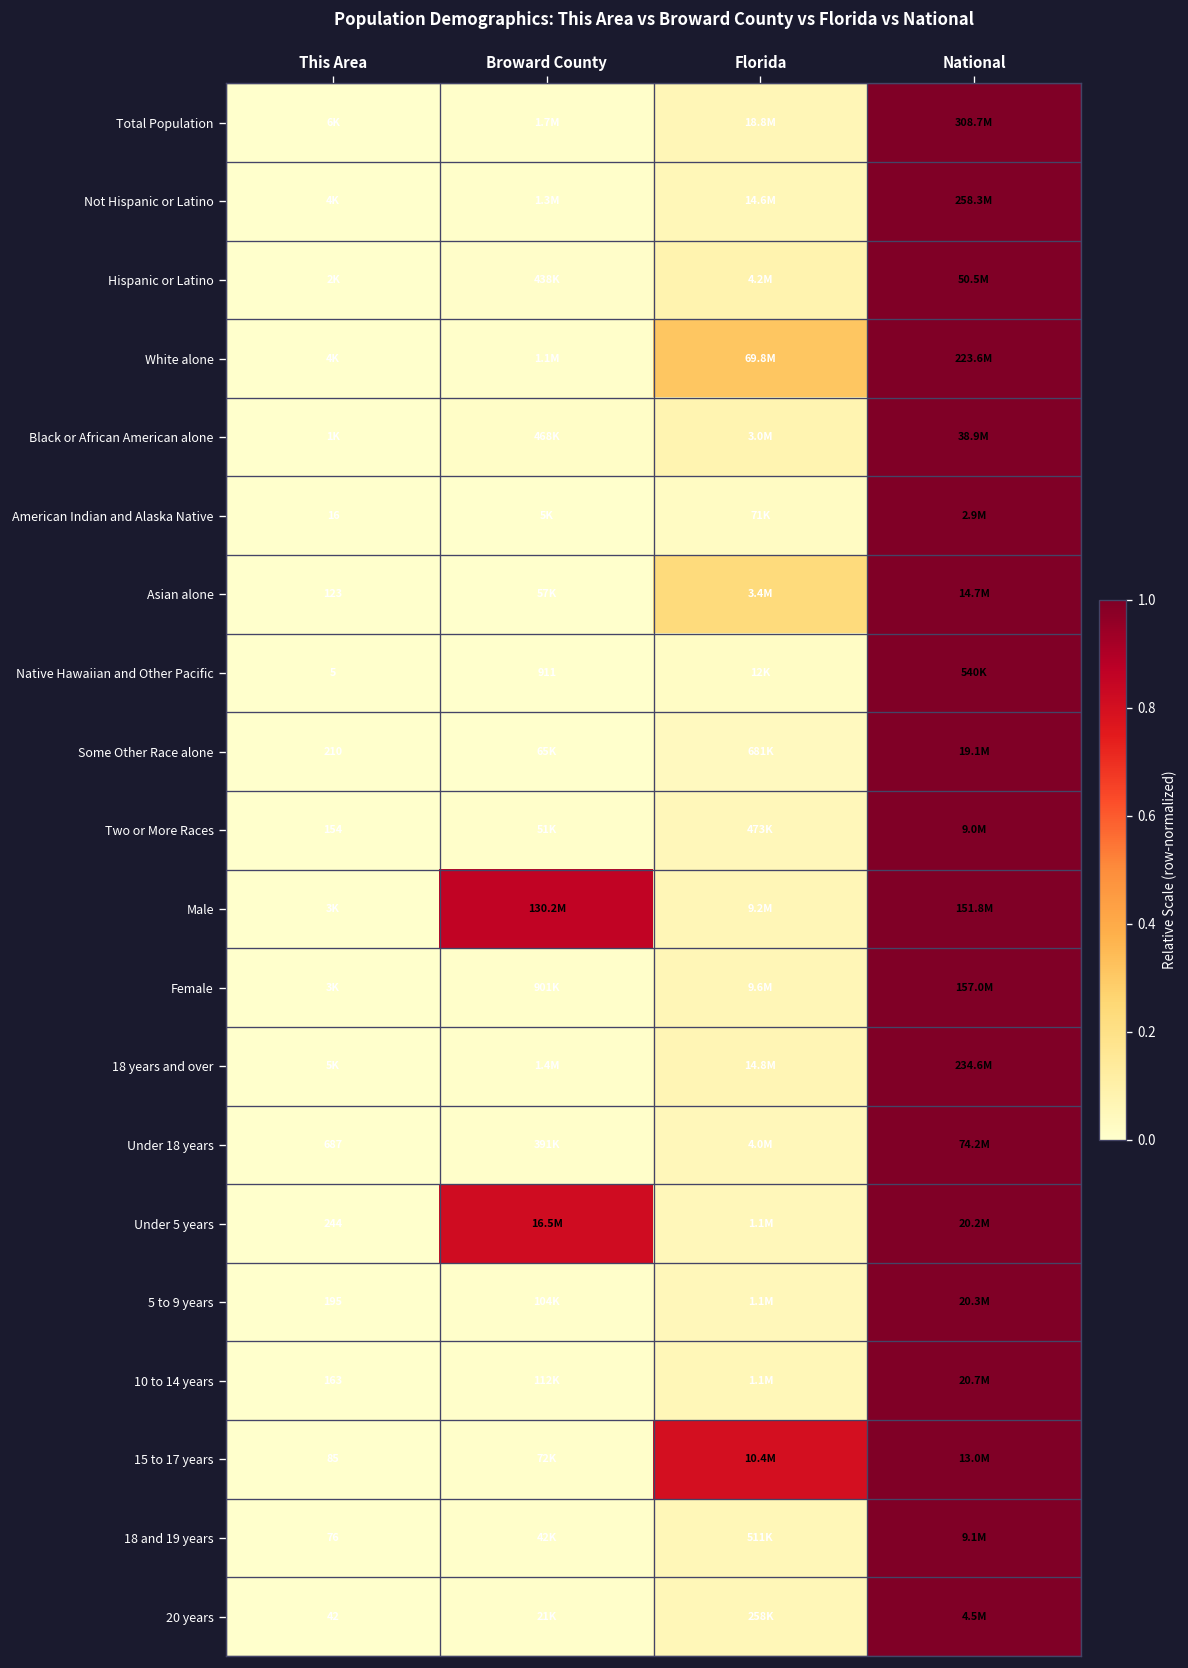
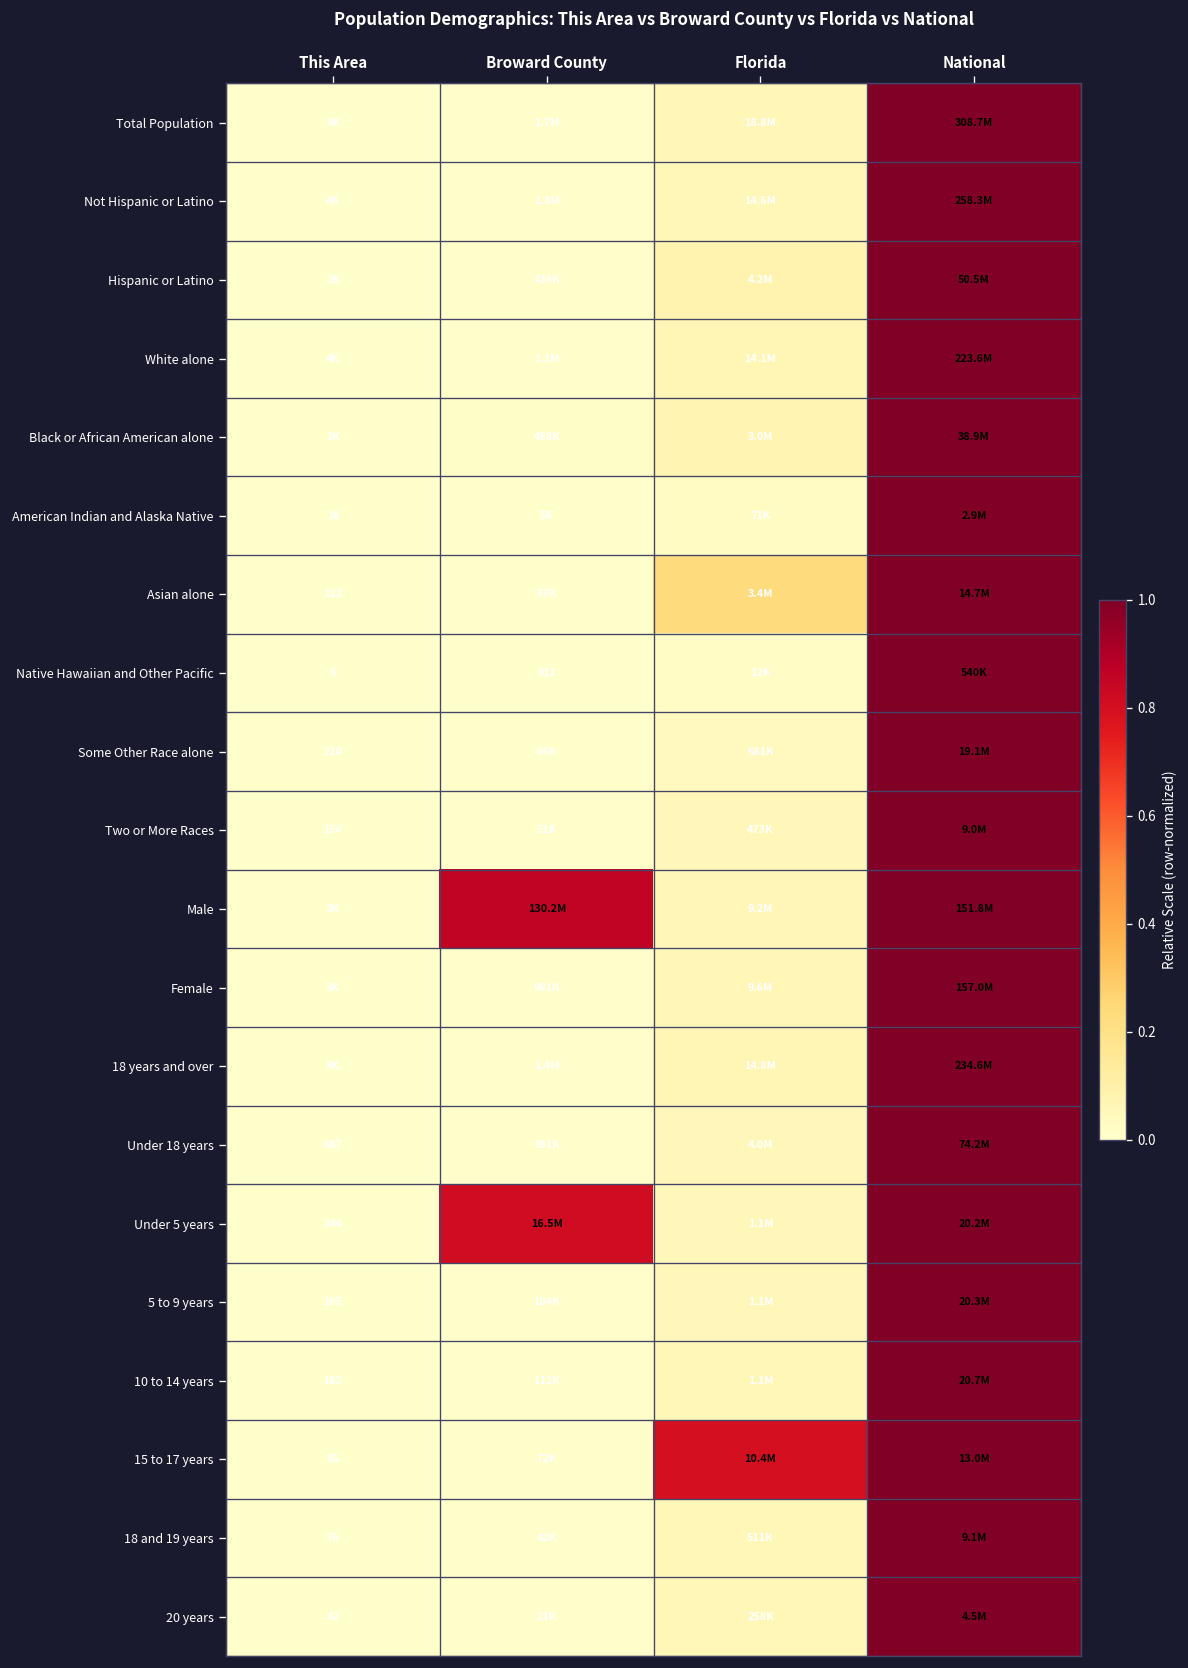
  {
    "Total Population": {
      "This Area": "6K",
      "Broward County": "1.7M",
      "Florida": "18.8M",
      "National": "308.7M"
    },
    "Not Hispanic or Latino": {
      "This Area": "4K",
      "Broward County": "1.3M",
      "Florida": "14.6M",
      "National": "258.3M"
    },
    "Hispanic or Latino": {
      "This Area": "2K",
      "Broward County": "438K",
      "Florida": "4.2M",
      "National": "50.5M"
    },
    "White alone": {
      "This Area": "4K",
      "Broward County": "1.1M",
-     "Florida": "69.8M",
+     "Florida": "14.1M",
      "National": "223.6M"
    },
    "Black or African American alone": {
      "This Area": "1K",
      "Broward County": "468K",
      "Florida": "3.0M",
      "National": "38.9M"
    },
    "American Indian and Alaska Native": {
      "This Area": "16",
      "Broward County": "5K",
      "Florida": "71K",
      "National": "2.9M"
    },
    "Asian alone": {
      "This Area": "123",
      "Broward County": "57K",
      "Florida": "3.4M",
      "National": "14.7M"
    },
    "Native Hawaiian and Other Pacific": {
      "This Area": "5",
      "Broward County": "911",
      "Florida": "12K",
      "National": "540K"
    },
    "Some Other Race alone": {
      "This Area": "210",
      "Broward County": "65K",
      "Florida": "681K",
      "National": "19.1M"
    },
    "Two or More Races": {
      "This Area": "154",
      "Broward County": "51K",
      "Florida": "473K",
      "National": "9.0M"
    },
    "Male": {
      "This Area": "3K",
      "Broward County": "130.2M",
      "Florida": "9.2M",
      "National": "151.8M"
    },
    "Female": {
      "This Area": "3K",
      "Broward County": "901K",
      "Florida": "9.6M",
      "National": "157.0M"
    },
    "18 years and over": {
      "This Area": "5K",
      "Broward County": "1.4M",
      "Florida": "14.8M",
      "National": "234.6M"
    },
    "Under 18 years": {
      "This Area": "687",
      "Broward County": "391K",
      "Florida": "4.0M",
      "National": "74.2M"
    },
    "Under 5 years": {
      "This Area": "244",
      "Broward County": "16.5M",
      "Florida": "1.1M",
      "National": "20.2M"
    },
    "5 to 9 years": {
      "This Area": "195",
      "Broward County": "104K",
      "Florida": "1.1M",
      "National": "20.3M"
    },
    "10 to 14 years": {
      "This Area": "163",
      "Broward County": "112K",
      "Florida": "1.1M",
      "National": "20.7M"
    },
    "15 to 17 years": {
      "This Area": "85",
      "Broward County": "72K",
      "Florida": "10.4M",
      "National": "13.0M"
    },
    "18 and 19 years": {
      "This Area": "76",
      "Broward County": "42K",
      "Florida": "511K",
      "National": "9.1M"
    },
    "20 years": {
      "This Area": "42",
      "Broward County": "21K",
      "Florida": "258K",
      "National": "4.5M"
    }
  }
